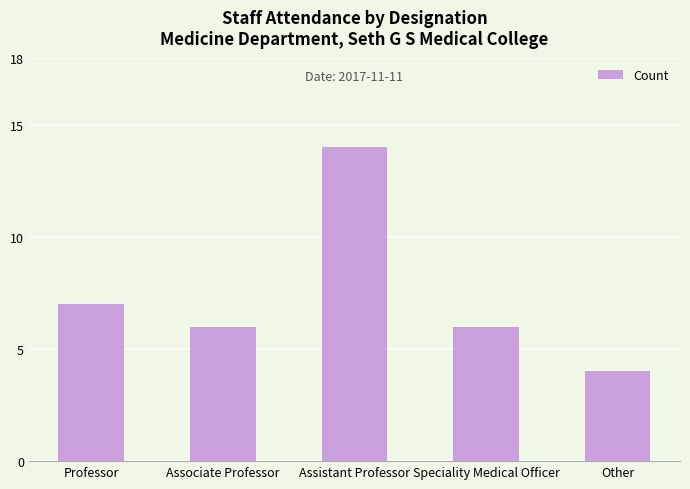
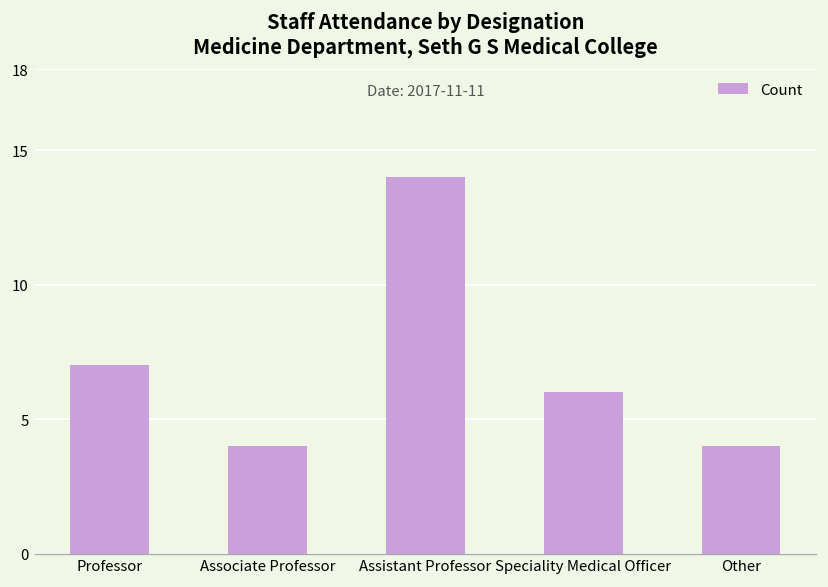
  {
    "Professor": 7,
-   "Associate Professor": 6,
+   "Associate Professor": 4,
    "Assistant Professor": 14,
    "Speciality Medical Officer": 6,
    "Other": 4
  }
